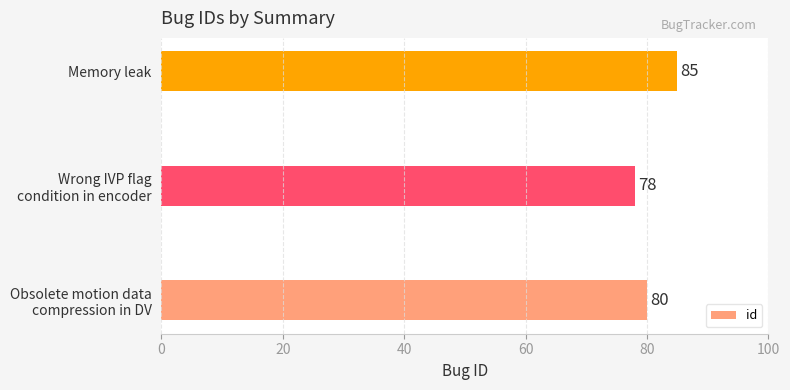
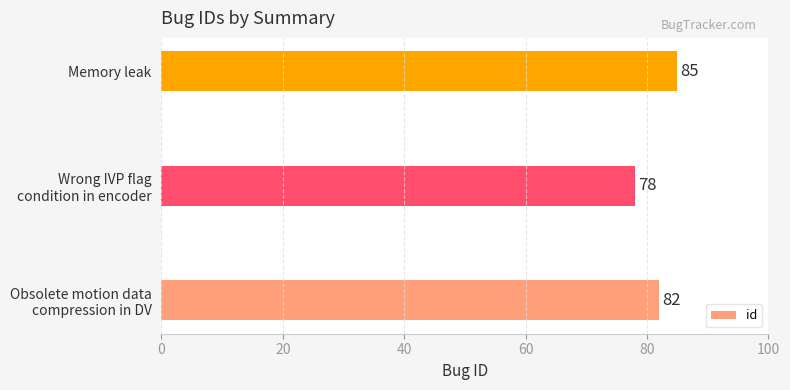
  {
    "Memory leak": 85,
    "Wrong IVP flag condition in encoder": 78,
-   "Obsolete motion data compression in DV": 80
+   "Obsolete motion data compression in DV": 82
  }
